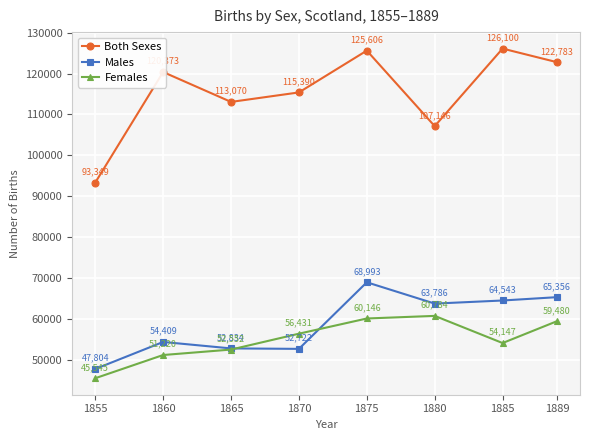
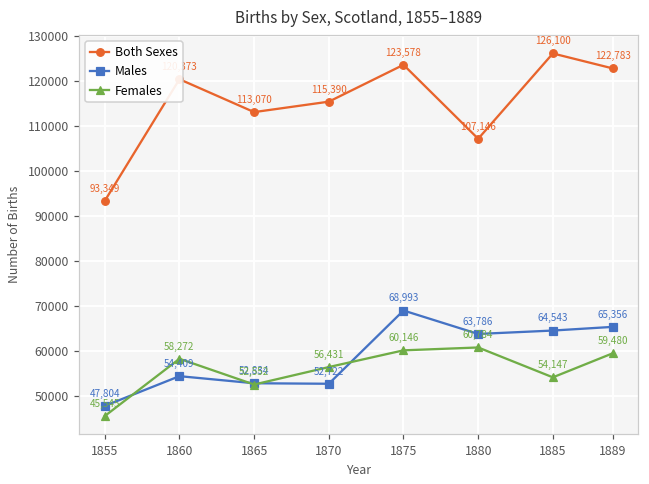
  {
    "Both Sexes": {
      "1855": "93,349",
      "1865": "113,070",
      "1870": "115,390",
-     "1875": "125,606",
+     "1875": "123,578",
      "1880": "107,146",
      "1885": "126,100",
      "1889": "122,783"
    },
    "Males": {
      "1855": "47,804",
      "1860": "54,409",
      "1875": "68,993",
      "1880": "63,786",
      "1885": "64,543",
      "1889": "65,356"
    },
    "Females": {
-     "1860": "51,220",
+     "1860": "58,272",
      "1870": "56,431",
      "1875": "60,146",
      "1885": "54,147",
      "1889": "59,480"
    }
  }
